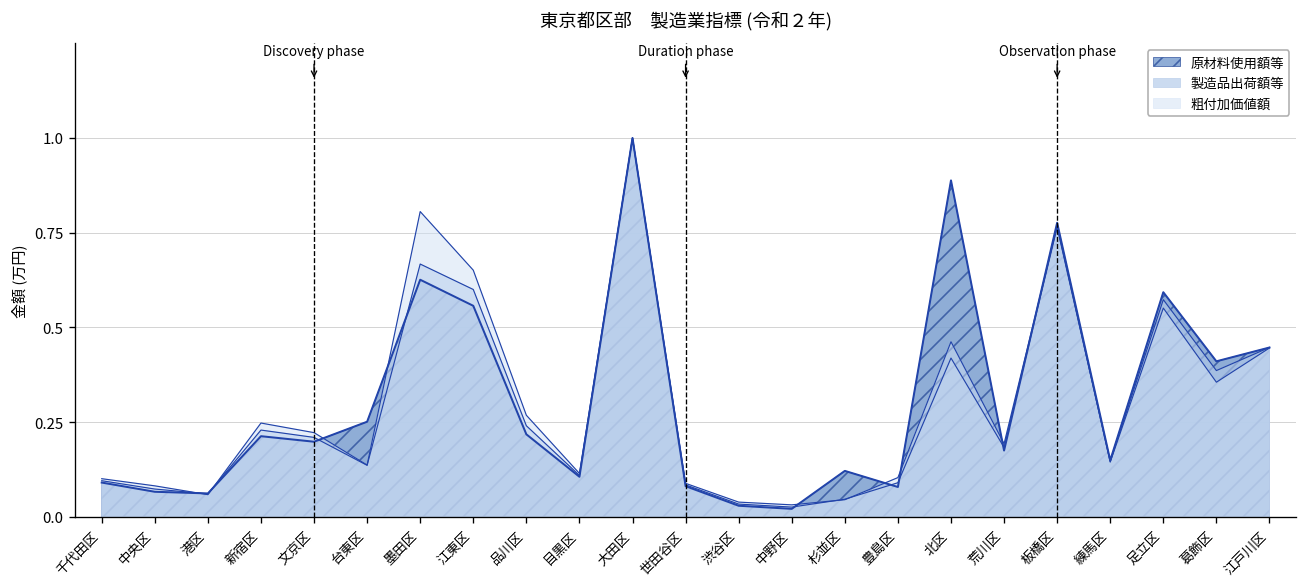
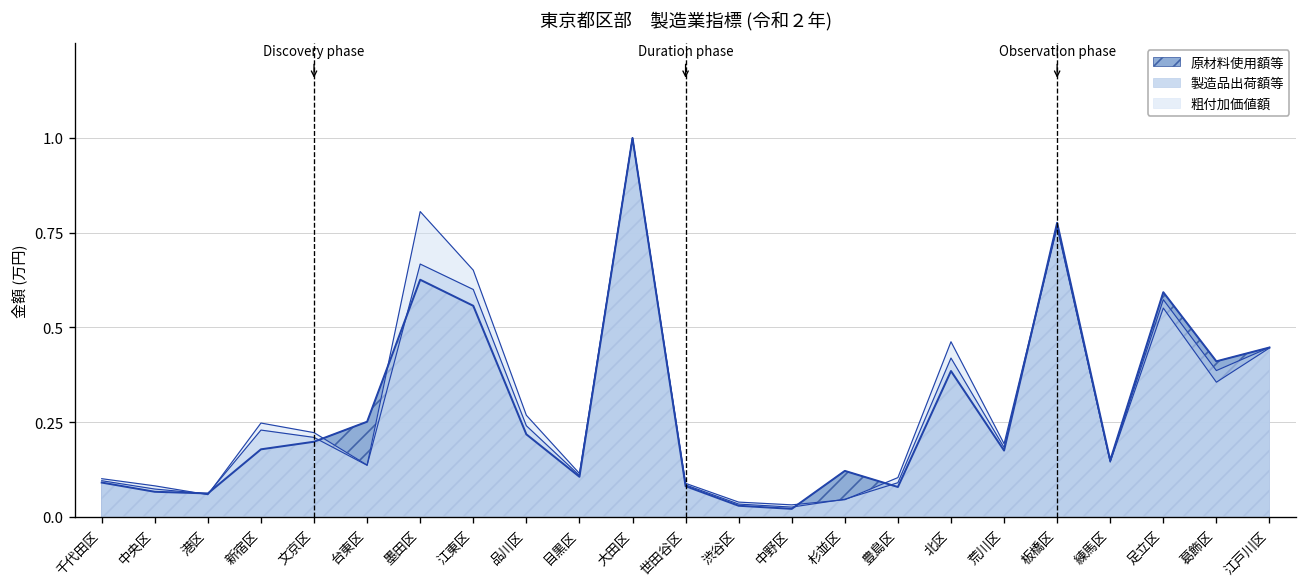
  {
    "原材料使用額等": {
-     "新宿区": 0.21,
+     "新宿区": 0.18,
      "文京区": 0.20,
      "台東区": 0.25,
      "墨田区": 0.63,
      "江東区": 0.56,
      "品川区": 0.22,
      "杉並区": 0.12,
      "豊島区": 0.08,
-     "北区": 0.89,
+     "北区": 0.38,
      "荒川区": 0.17,
      "板橋区": 0.78,
      "足立区": 0.59,
      "葛飾区": 0.41
    }
  }
